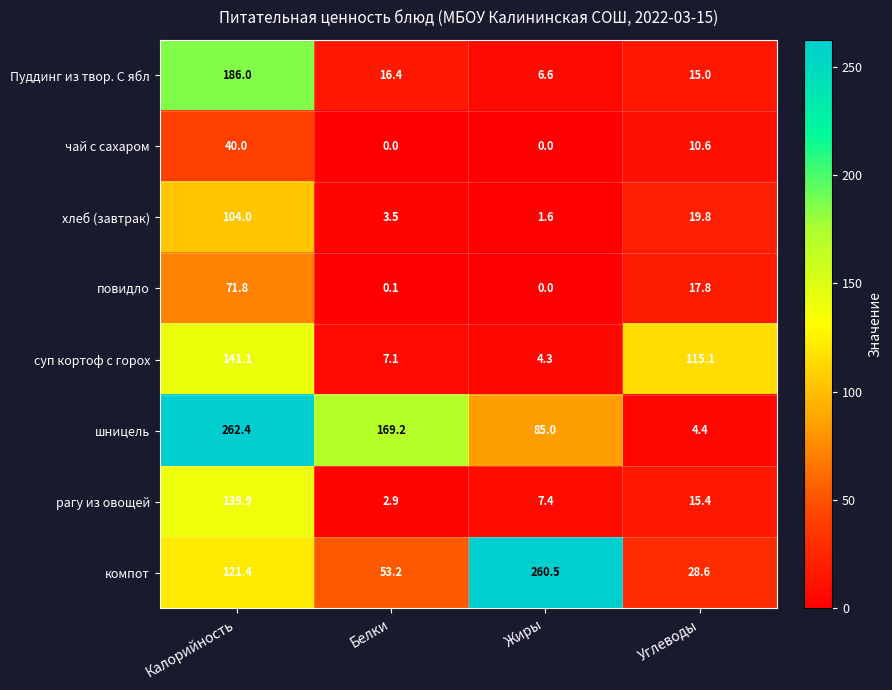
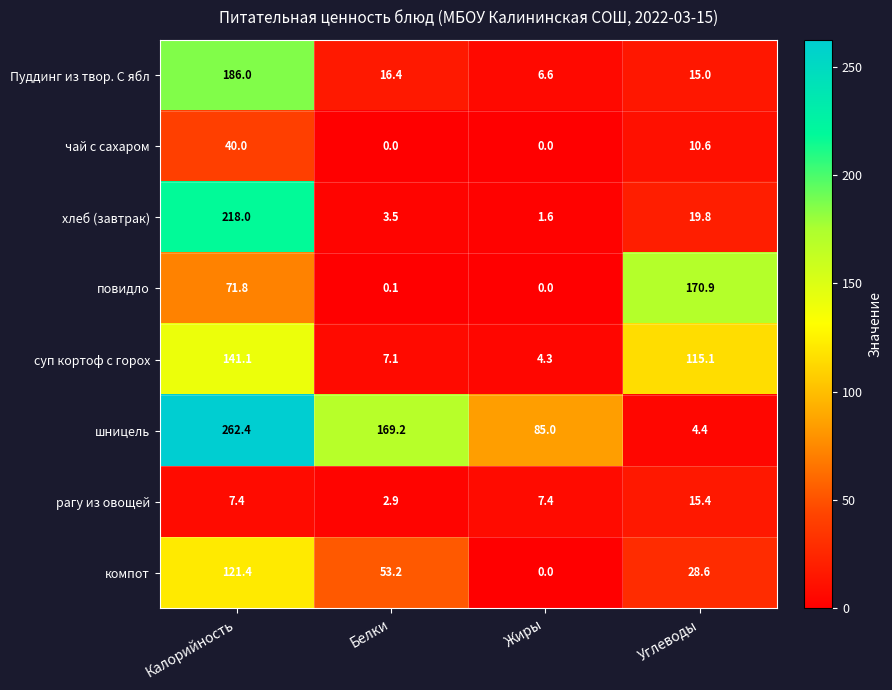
  {
    "Пуддинг из твор. С ябл": {
      "Калорийность": 186.0,
      "Белки": 16.4,
      "Жиры": 6.6,
      "Углеводы": 15.0
    },
    "чай с сахаром": {
      "Калорийность": 40.0,
      "Белки": 0.0,
      "Жиры": 0.0,
      "Углеводы": 10.6
    },
    "хлеб (завтрак)": {
-     "Калорийность": 104.0,
+     "Калорийность": 218.0,
      "Белки": 3.5,
      "Жиры": 1.6,
      "Углеводы": 19.8
    },
    "повидло": {
      "Калорийность": 71.8,
      "Белки": 0.1,
      "Жиры": 0.0,
-     "Углеводы": 17.8
+     "Углеводы": 170.9
    },
    "суп кортоф с горох": {
      "Калорийность": 141.1,
      "Белки": 7.1,
      "Жиры": 4.3,
      "Углеводы": 115.1
    },
    "шницель": {
      "Калорийность": 262.4,
      "Белки": 169.2,
      "Жиры": 85.0,
      "Углеводы": 4.4
    },
    "рагу из овощей": {
-     "Калорийность": 139.9,
+     "Калорийность": 7.4,
      "Белки": 2.9,
      "Жиры": 7.4,
      "Углеводы": 15.4
    },
    "компот": {
      "Калорийность": 121.4,
      "Белки": 53.2,
-     "Жиры": 260.5,
+     "Жиры": 0.0,
      "Углеводы": 28.6
    }
  }
